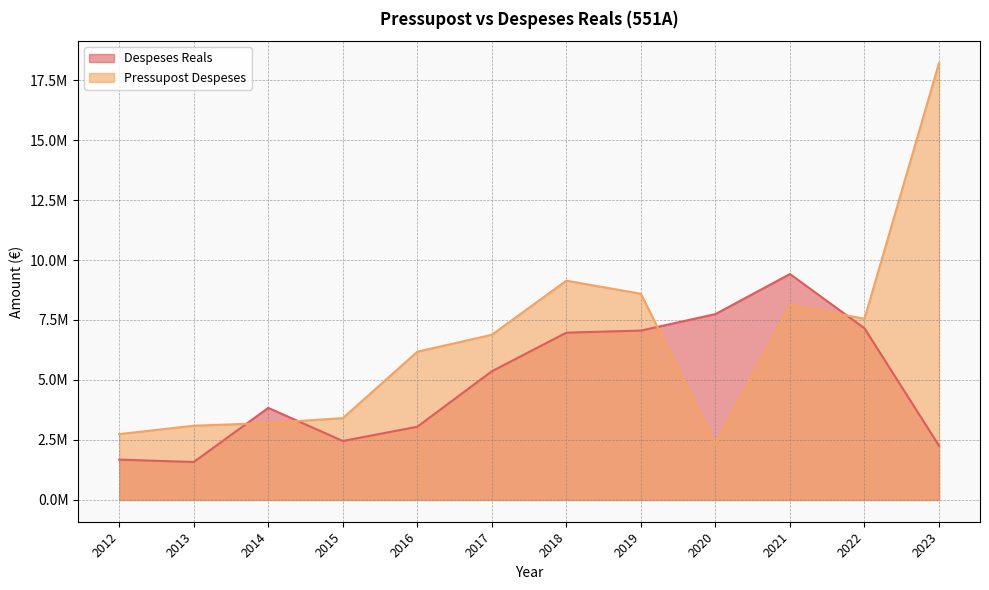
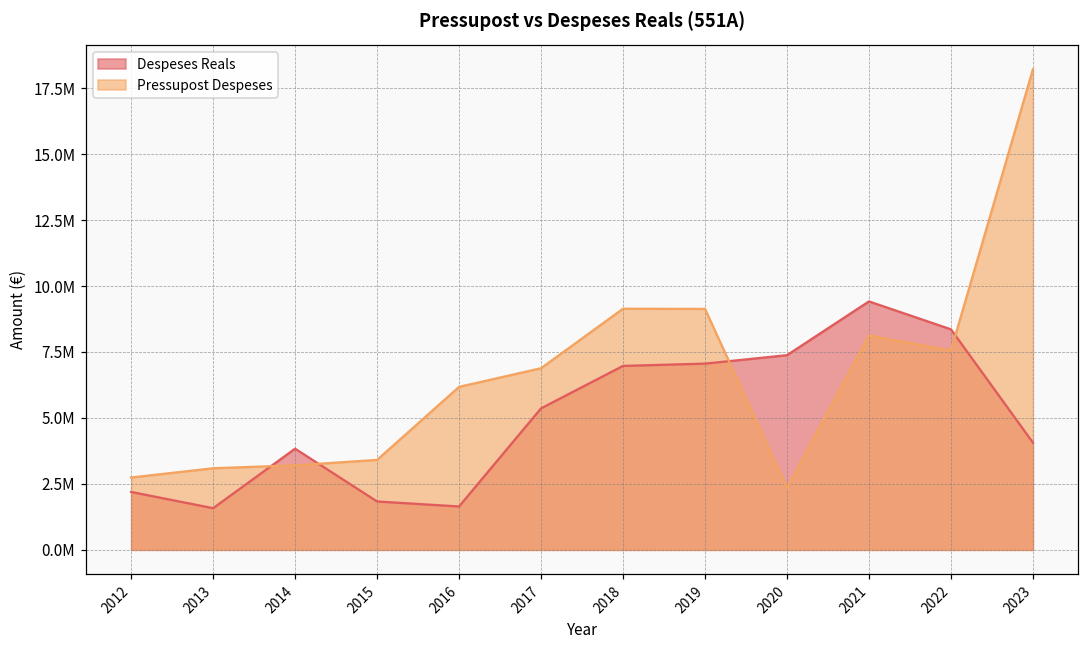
  {
    "Despeses Reals": {
-     "2012": 1700000,
+     "2012": 2200000,
      "2013": 1600000,
      "2014": 3800000,
-     "2015": 2500000,
-     "2016": 3000000,
+     "2015": 1800000,
+     "2016": 1600000,
      "2017": 5400000,
      "2018": 7000000,
      "2019": 7100000,
-     "2020": 7700000,
+     "2020": 7400000,
      "2021": 9400000,
-     "2022": 7200000,
-     "2023": 2300000
+     "2022": 8400000,
+     "2023": 4100000
    },
    "Pressupost Despeses": {
      "2012": 2700000,
      "2013": 3100000,
      "2014": 3200000,
      "2015": 3400000,
      "2016": 6200000,
      "2017": 6900000,
      "2018": 9100000,
-     "2019": 8600000,
+     "2019": 9100000,
      "2020": 2300000,
      "2021": 8100000,
      "2022": 7600000,
      "2023": 18200000
    }
  }
